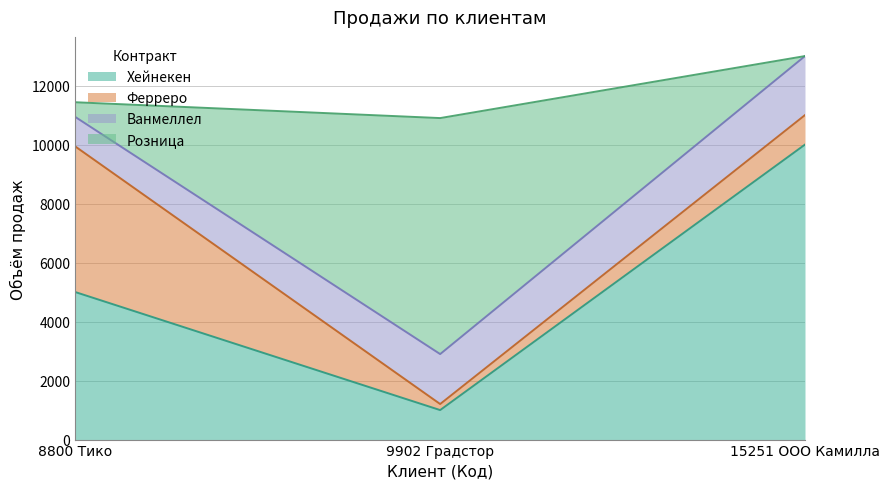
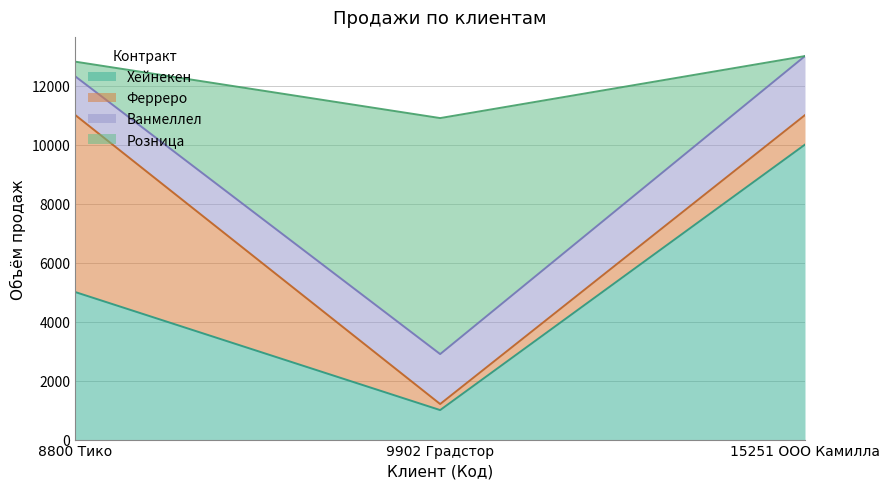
  {
    "Ферреро": {
-     "8800 Тико": 4900,
+     "8800 Тико": 6000,
      "9902 Градстор": 200,
      "15251 ООО Камилла": 1000
    },
    "Ванмеллел": {
-     "8800 Тико": 1000,
+     "8800 Тико": 1300,
      "9902 Градстор": 1700
    }
  }
